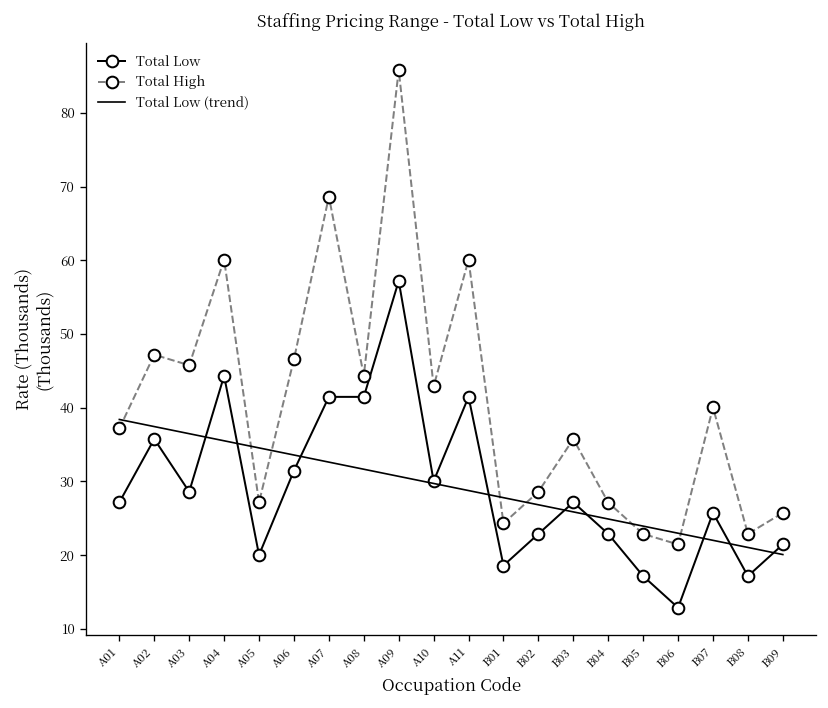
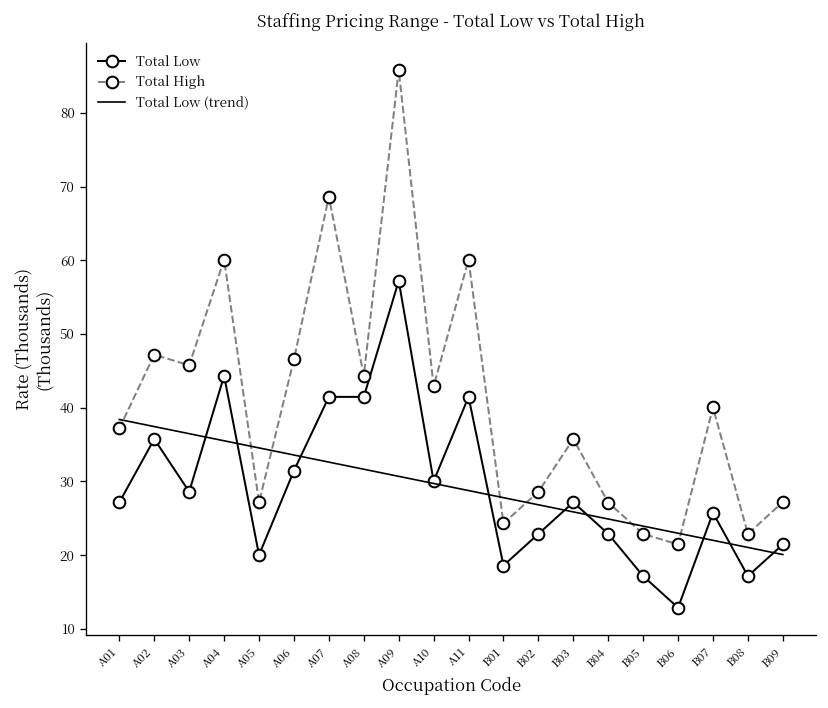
  {
    "Total High": {
      "A01": 37,
      "A02": 47,
      "A03": 46,
      "A04": 60,
      "A05": 27,
      "A06": 47,
      "A07": 69,
      "A08": 44,
      "A09": 86,
      "A10": 43,
      "A11": 60,
      "B01": 24,
      "B02": 29,
      "B03": 36,
      "B04": 27,
      "B05": 23,
      "B06": 21,
      "B07": 40,
      "B08": 23,
-     "B09": 26
+     "B09": 27
    }
  }
